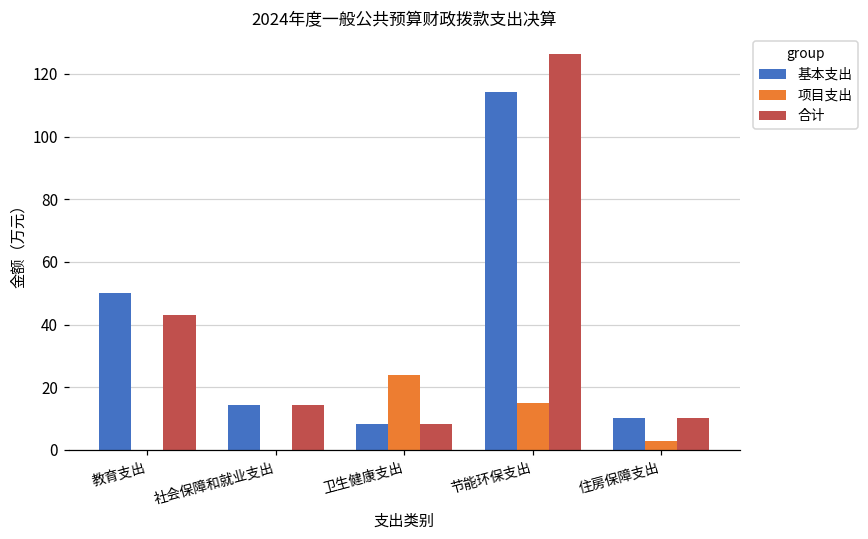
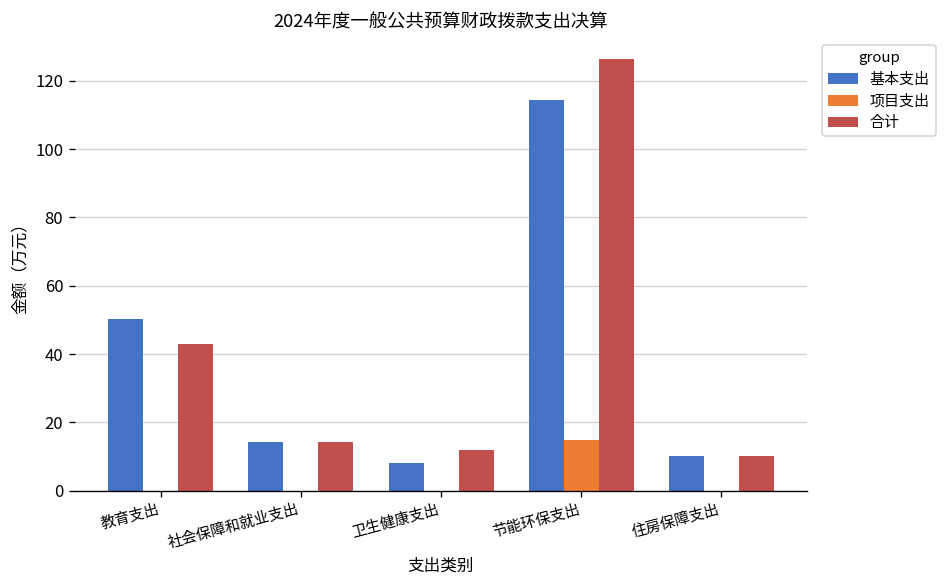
  {
    "基本支出": {
      "教育支出": 50,
      "社会保障和就业支出": 14,
      "卫生健康支出": 8,
      "节能环保支出": 114,
      "住房保障支出": 10
    },
    "项目支出": {
      "教育支出": 0,
      "社会保障和就业支出": 0,
-     "卫生健康支出": 24,
+     "卫生健康支出": 0,
      "节能环保支出": 15,
-     "住房保障支出": 3
+     "住房保障支出": 0
    },
    "合计": {
      "教育支出": 43,
      "社会保障和就业支出": 14,
-     "卫生健康支出": 8,
+     "卫生健康支出": 12,
      "节能环保支出": 126,
      "住房保障支出": 10
    }
  }
